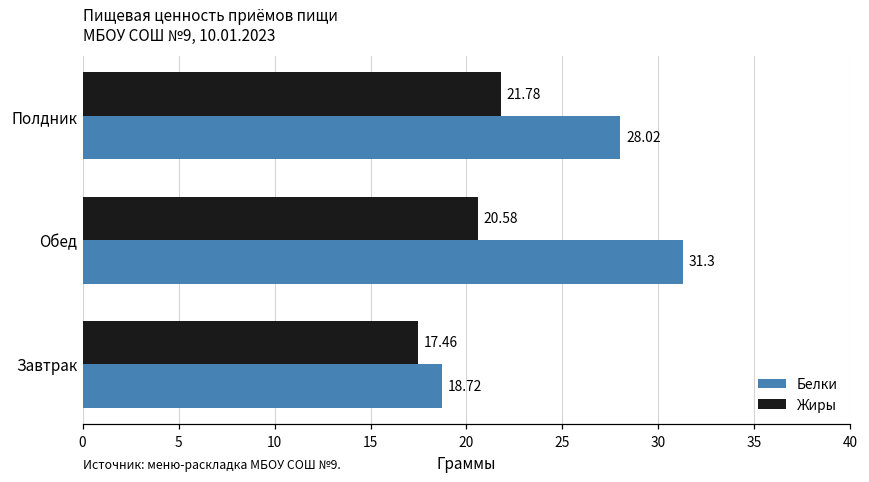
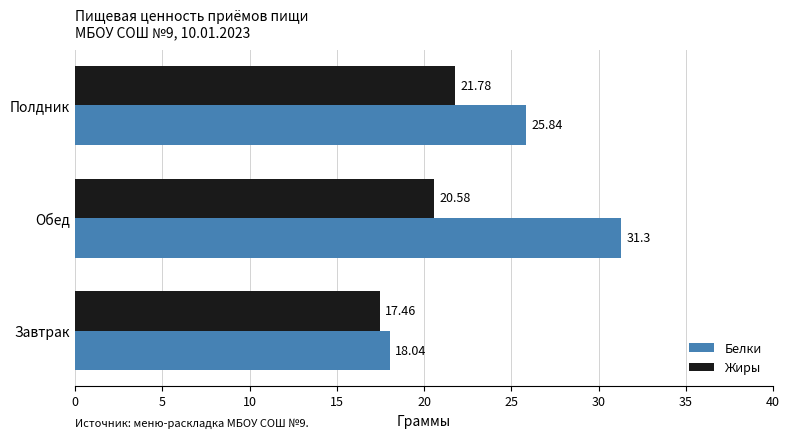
  {
    "Белки": {
-     "Полдник": 28.02,
+     "Полдник": 25.84,
      "Обед": 31.3,
-     "Завтрак": 18.72
+     "Завтрак": 18.04
    },
    "Жиры": {
      "Полдник": 21.78,
      "Обед": 20.58,
      "Завтрак": 17.46
    }
  }
